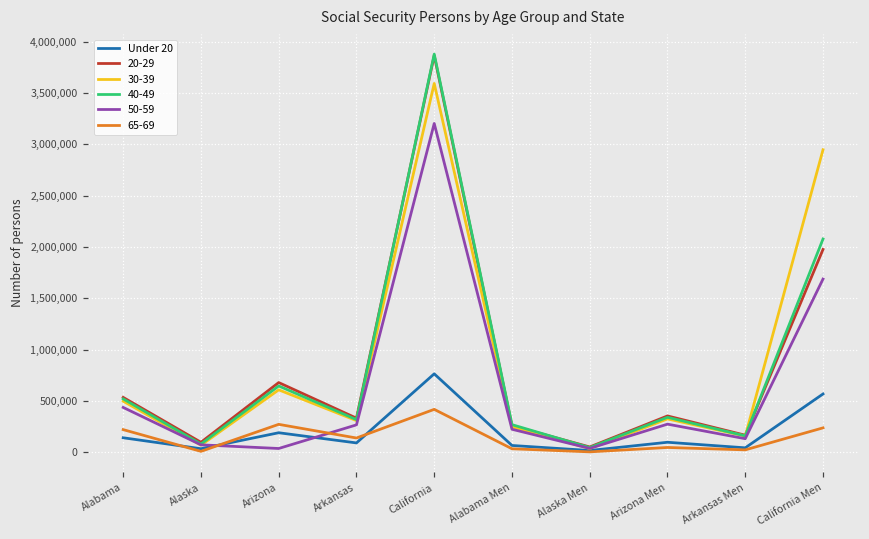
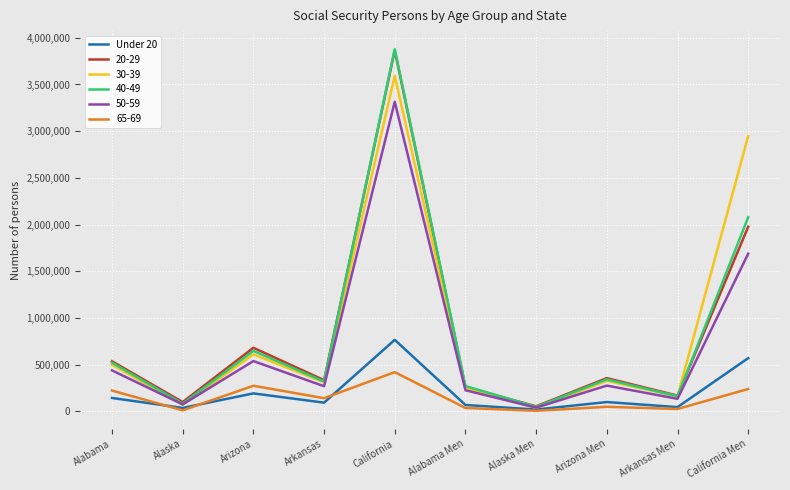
  {
    "Under 20": {
      "Alabama": "100,000",
      "Arizona": "200,000",
      "Arkansas": "100,000",
      "California": "800,000",
      "Alabama Men": "100,000",
      "Arizona Men": "100,000",
      "California Men": "600,000"
    },
    "20-29": {
      "Arizona": "700,000",
      "California Men": "2,000,000"
    },
    "30-39": {
      "Arizona": "600,000",
      "California": "3,600,000",
      "California Men": "2,900,000"
    },
    "40-49": {
      "Arizona": "600,000",
      "California Men": "2,100,000"
    },
    "50-59": {
      "Alabama": "400,000",
-     "Arizona": "0",
+     "Arizona": "500,000",
      "Arkansas": "300,000",
-     "California": "3,200,000",
+     "California": "3,300,000",
      "Arizona Men": "300,000",
      "California Men": "1,700,000"
    },
    "65-69": {
      "Alabama": "200,000",
      "Arizona": "300,000",
      "Arkansas": "100,000",
      "California": "400,000",
      "Alabama Men": "0",
      "Arizona Men": "0",
      "California Men": "200,000"
    }
  }
